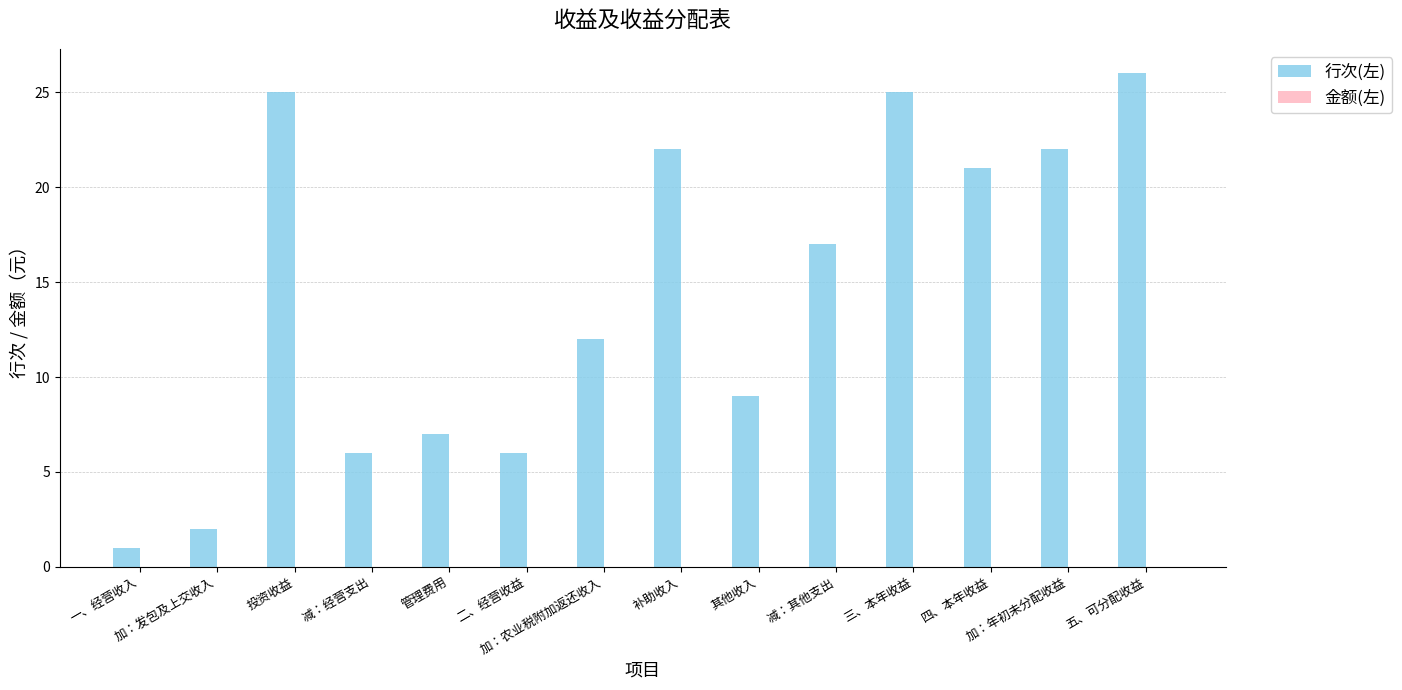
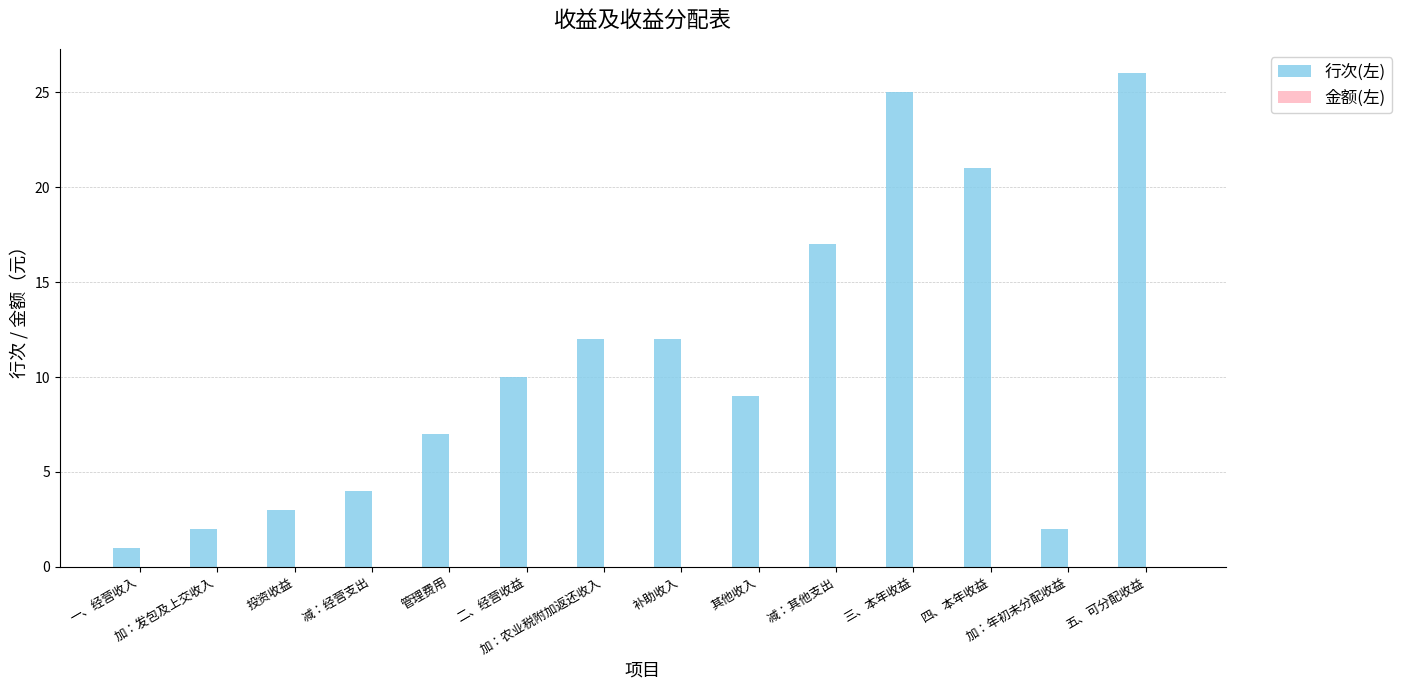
  {
    "行次(左)": {
      "一、经营收入": 1,
      "加：发包及上交收入": 2,
-     "投资收益": 25,
-     "减：经营支出": 6,
+     "投资收益": 3,
+     "减：经营支出": 4,
      "管理费用": 7,
-     "二、经营收益": 6,
+     "二、经营收益": 10,
      "加：农业税附加返还收入": 12,
-     "补助收入": 22,
+     "补助收入": 12,
      "其他收入": 9,
      "减：其他支出": 17,
      "三、本年收益": 25,
      "四、本年收益": 21,
-     "加：年初未分配收益": 22,
+     "加：年初未分配收益": 2,
      "五、可分配收益": 26
    },
    "金额(左)": {
      "一、经营收入": 0,
      "加：发包及上交收入": 0,
      "投资收益": 0,
      "减：经营支出": 0,
      "管理费用": 0,
      "二、经营收益": 0,
      "加：农业税附加返还收入": 0,
      "补助收入": 0,
      "其他收入": 0,
      "减：其他支出": 0,
      "三、本年收益": 0,
      "四、本年收益": 0,
      "加：年初未分配收益": 0,
      "五、可分配收益": 0
    }
  }
